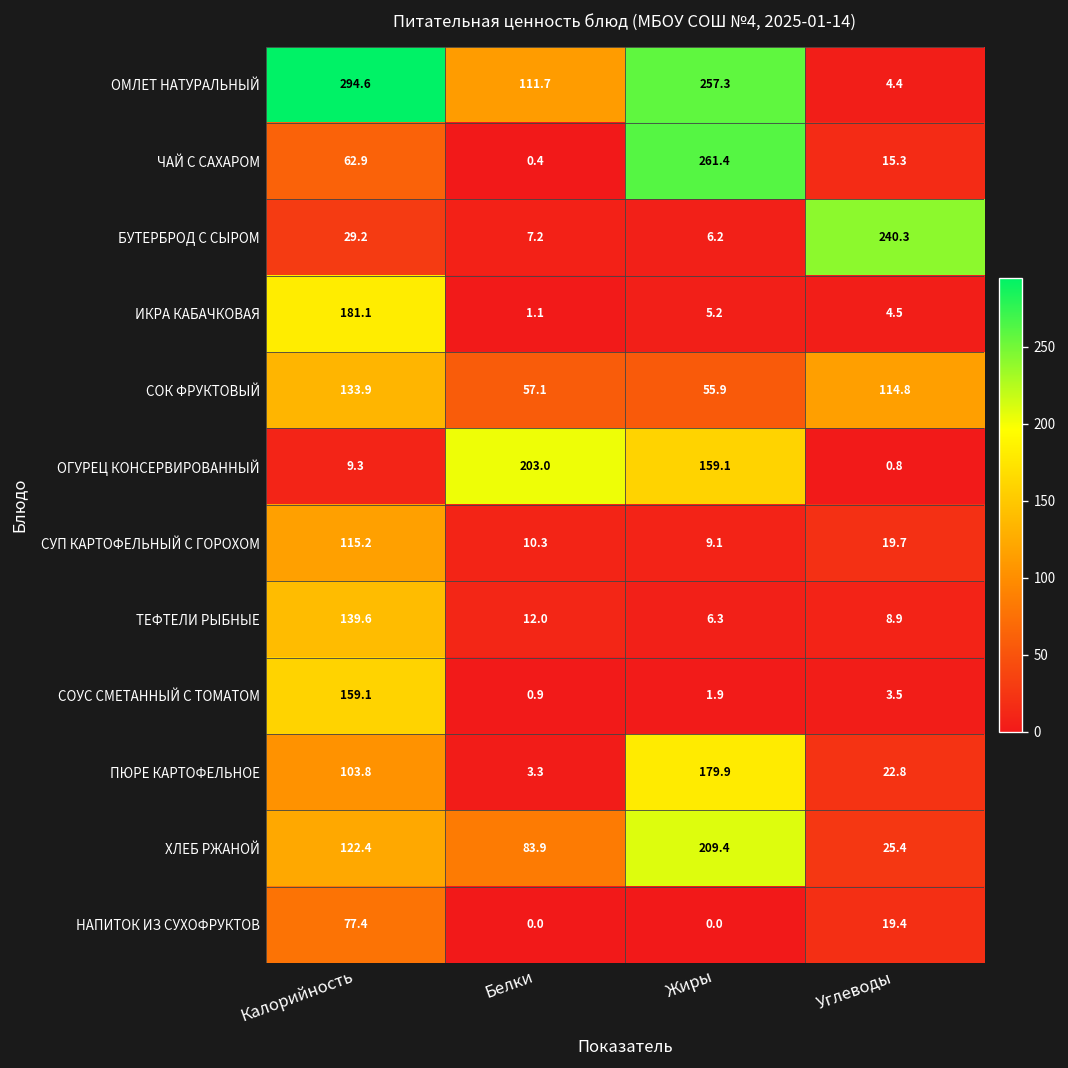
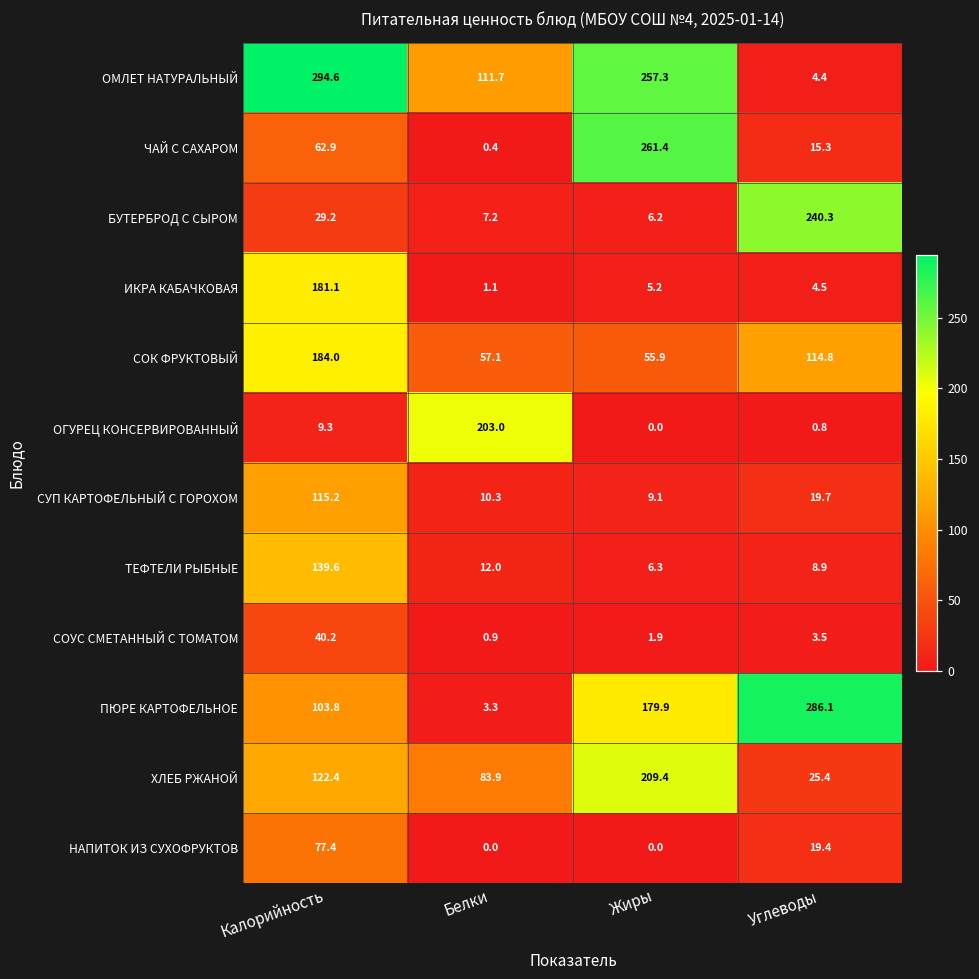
  {
    "ОМЛЕТ НАТУРАЛЬНЫЙ": {
      "Калорийность": 294.6,
      "Белки": 111.7,
      "Жиры": 257.3,
      "Углеводы": 4.4
    },
    "ЧАЙ С САХАРОМ": {
      "Калорийность": 62.9,
      "Белки": 0.4,
      "Жиры": 261.4,
      "Углеводы": 15.3
    },
    "БУТЕРБРОД С СЫРОМ": {
      "Калорийность": 29.2,
      "Белки": 7.2,
      "Жиры": 6.2,
      "Углеводы": 240.3
    },
    "ИКРА КАБАЧКОВАЯ": {
      "Калорийность": 181.1,
      "Белки": 1.1,
      "Жиры": 5.2,
      "Углеводы": 4.5
    },
    "СОК ФРУКТОВЫЙ": {
-     "Калорийность": 133.9,
+     "Калорийность": 184.0,
      "Белки": 57.1,
      "Жиры": 55.9,
      "Углеводы": 114.8
    },
    "ОГУРЕЦ КОНСЕРВИРОВАННЫЙ": {
      "Калорийность": 9.3,
      "Белки": 203.0,
-     "Жиры": 159.1,
+     "Жиры": 0.0,
      "Углеводы": 0.8
    },
    "СУП КАРТОФЕЛЬНЫЙ С ГОРОХОМ": {
      "Калорийность": 115.2,
      "Белки": 10.3,
      "Жиры": 9.1,
      "Углеводы": 19.7
    },
    "ТЕФТЕЛИ РЫБНЫЕ": {
      "Калорийность": 139.6,
      "Белки": 12.0,
      "Жиры": 6.3,
      "Углеводы": 8.9
    },
    "СОУС СМЕТАННЫЙ С ТОМАТОМ": {
-     "Калорийность": 159.1,
+     "Калорийность": 40.2,
      "Белки": 0.9,
      "Жиры": 1.9,
      "Углеводы": 3.5
    },
    "ПЮРЕ КАРТОФЕЛЬНОЕ": {
      "Калорийность": 103.8,
      "Белки": 3.3,
      "Жиры": 179.9,
-     "Углеводы": 22.8
+     "Углеводы": 286.1
    },
    "ХЛЕБ РЖАНОЙ": {
      "Калорийность": 122.4,
      "Белки": 83.9,
      "Жиры": 209.4,
      "Углеводы": 25.4
    },
    "НАПИТОК ИЗ СУХОФРУКТОВ": {
      "Калорийность": 77.4,
      "Белки": 0.0,
      "Жиры": 0.0,
      "Углеводы": 19.4
    }
  }
